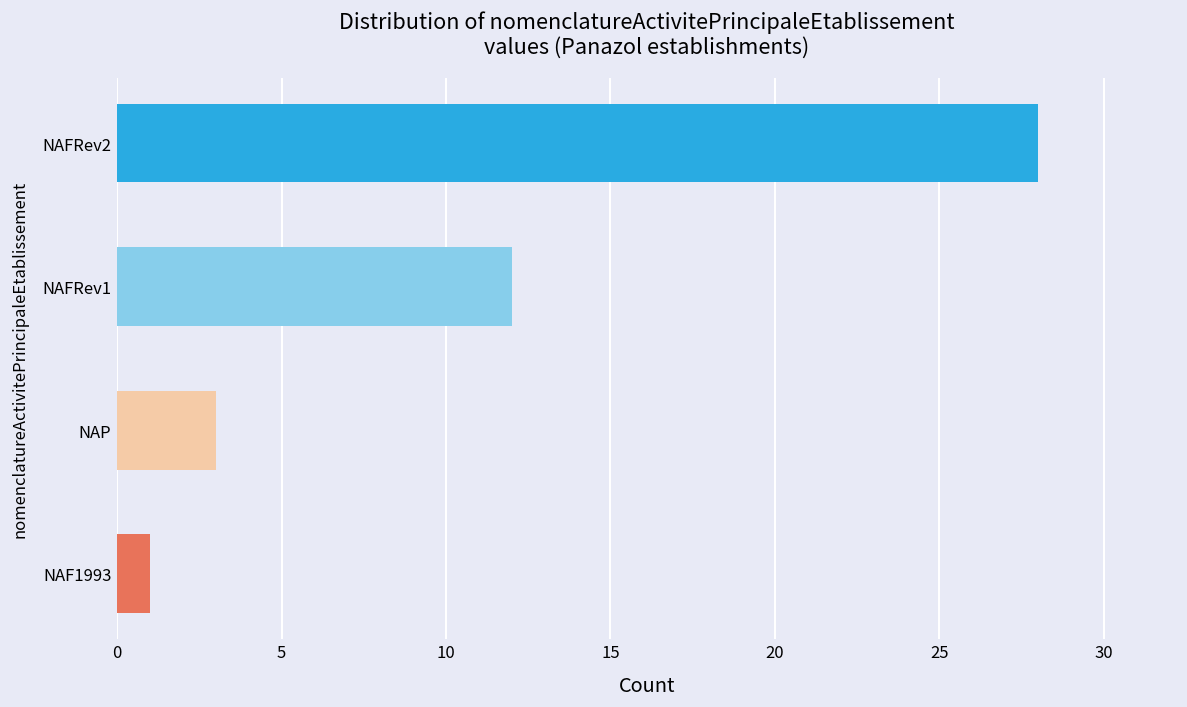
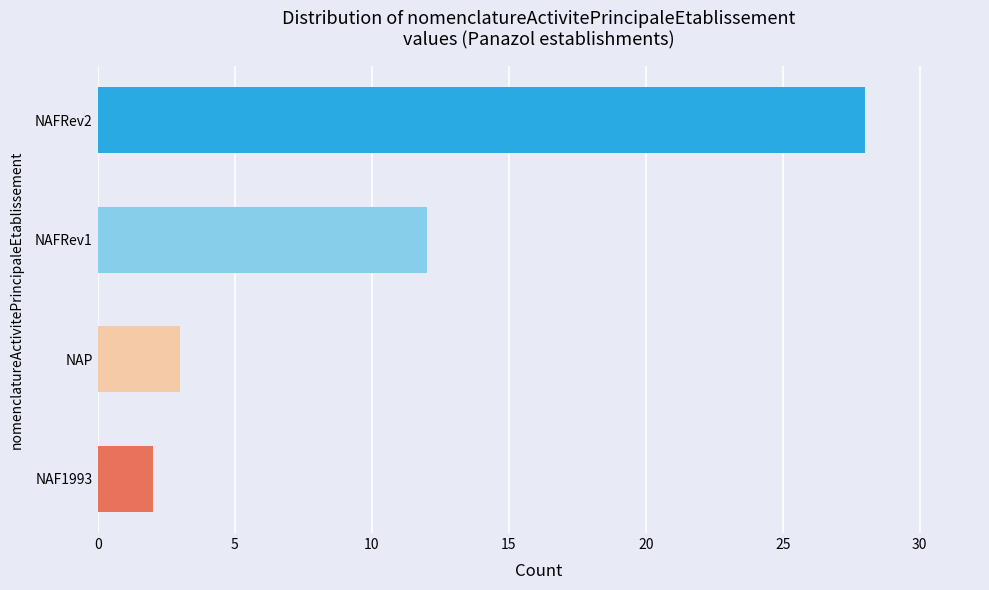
  {
    "NAFRev2": 28,
    "NAFRev1": 12,
    "NAP": 3,
-   "NAF1993": 1
+   "NAF1993": 2
  }
